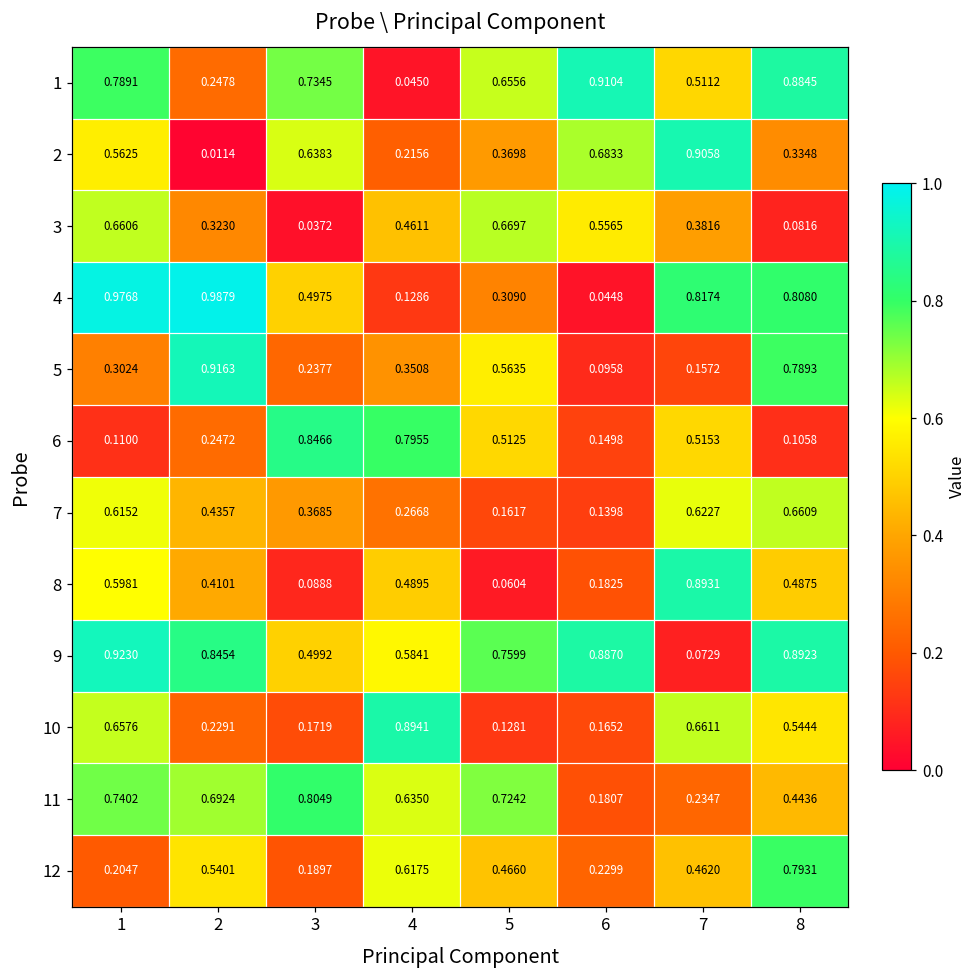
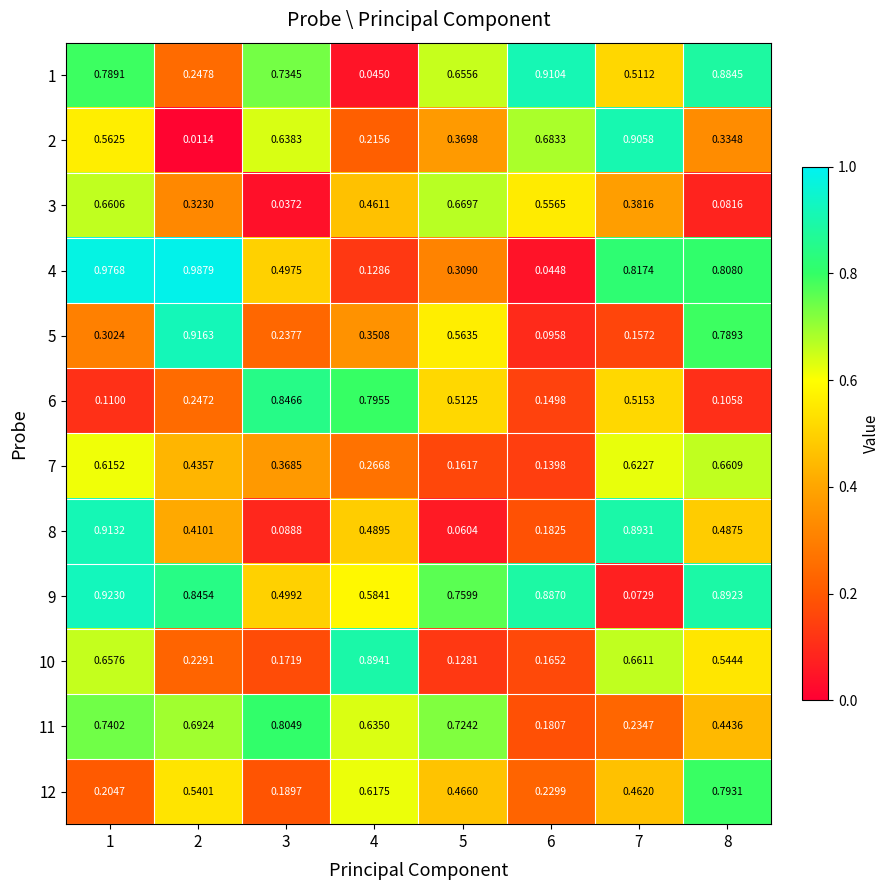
  {
    "1": {
      "1": 0.7891,
      "2": 0.2478,
      "3": 0.7345,
      "4": 0.0450,
      "5": 0.6556,
      "6": 0.9104,
      "7": 0.5112,
      "8": 0.8845
    },
    "2": {
      "1": 0.5625,
      "2": 0.0114,
      "3": 0.6383,
      "4": 0.2156,
      "5": 0.3698,
      "6": 0.6833,
      "7": 0.9058,
      "8": 0.3348
    },
    "3": {
      "1": 0.6606,
      "2": 0.3230,
      "3": 0.0372,
      "4": 0.4611,
      "5": 0.6697,
      "6": 0.5565,
      "7": 0.3816,
      "8": 0.0816
    },
    "4": {
      "1": 0.9768,
      "2": 0.9879,
      "3": 0.4975,
      "4": 0.1286,
      "5": 0.3090,
      "6": 0.0448,
      "7": 0.8174,
      "8": 0.8080
    },
    "5": {
      "1": 0.3024,
      "2": 0.9163,
      "3": 0.2377,
      "4": 0.3508,
      "5": 0.5635,
      "6": 0.0958,
      "7": 0.1572,
      "8": 0.7893
    },
    "6": {
      "1": 0.1100,
      "2": 0.2472,
      "3": 0.8466,
      "4": 0.7955,
      "5": 0.5125,
      "6": 0.1498,
      "7": 0.5153,
      "8": 0.1058
    },
    "7": {
      "1": 0.6152,
      "2": 0.4357,
      "3": 0.3685,
      "4": 0.2668,
      "5": 0.1617,
      "6": 0.1398,
      "7": 0.6227,
      "8": 0.6609
    },
    "8": {
-     "1": 0.5981,
+     "1": 0.9132,
      "2": 0.4101,
      "3": 0.0888,
      "4": 0.4895,
      "5": 0.0604,
      "6": 0.1825,
      "7": 0.8931,
      "8": 0.4875
    },
    "9": {
      "1": 0.9230,
      "2": 0.8454,
      "3": 0.4992,
      "4": 0.5841,
      "5": 0.7599,
      "6": 0.8870,
      "7": 0.0729,
      "8": 0.8923
    },
    "10": {
      "1": 0.6576,
      "2": 0.2291,
      "3": 0.1719,
      "4": 0.8941,
      "5": 0.1281,
      "6": 0.1652,
      "7": 0.6611,
      "8": 0.5444
    },
    "11": {
      "1": 0.7402,
      "2": 0.6924,
      "3": 0.8049,
      "4": 0.6350,
      "5": 0.7242,
      "6": 0.1807,
      "7": 0.2347,
      "8": 0.4436
    },
    "12": {
      "1": 0.2047,
      "2": 0.5401,
      "3": 0.1897,
      "4": 0.6175,
      "5": 0.4660,
      "6": 0.2299,
      "7": 0.4620,
      "8": 0.7931
    }
  }
